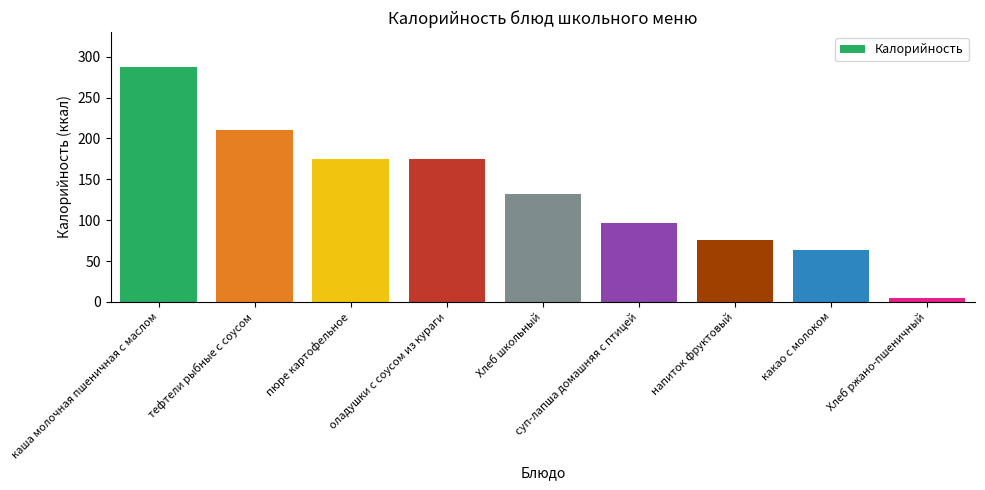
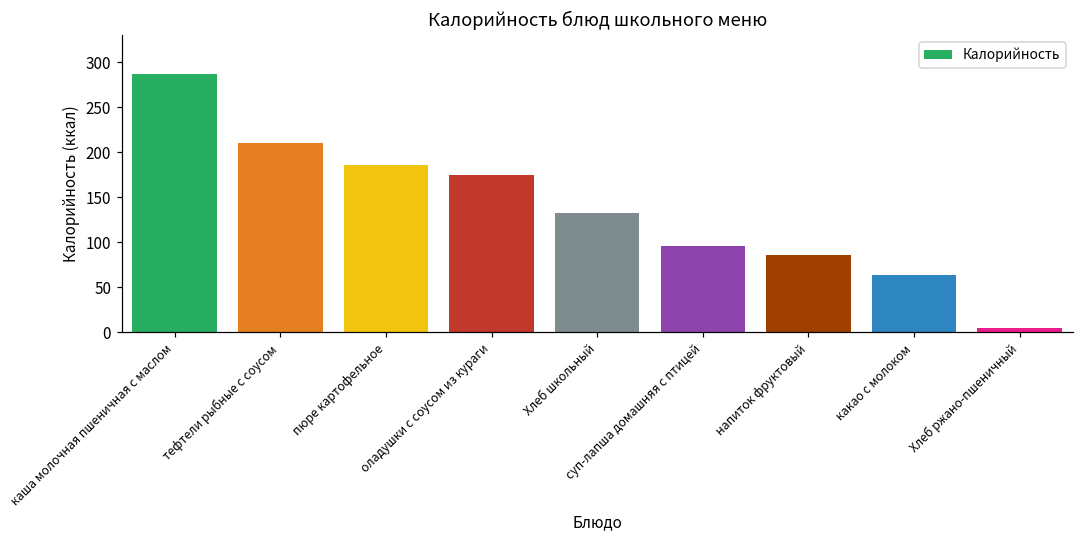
  {
    "каша молочная пшеничная с маслом": 290,
    "тефтели рыбные с соусом": 210,
-   "пюре картофельное": 180,
+   "пюре картофельное": 190,
    "оладушки с соусом из кураги": 180,
    "Хлеб школьный": 130,
    "суп-лапша домашняя с птицей": 100,
-   "напиток фруктовый": 80,
+   "напиток фруктовый": 90,
    "какао с молоком": 60,
    "Хлеб ржано-пшеничный": 10
  }
